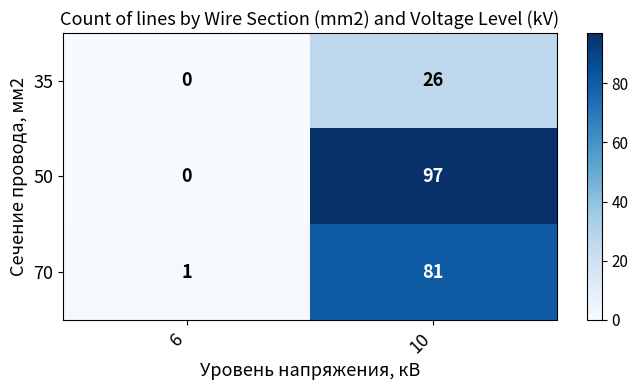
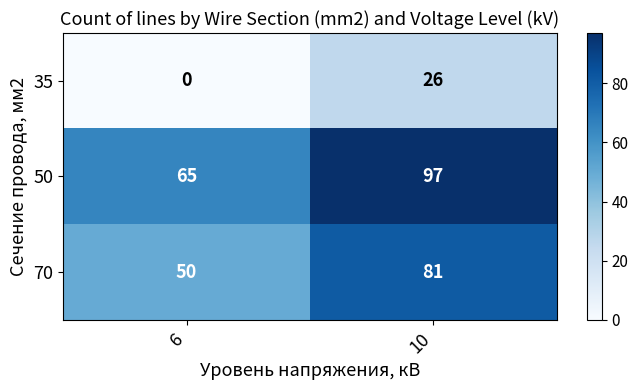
  {
    "35": {
      "6": 0,
      "10": 26
    },
    "50": {
-     "6": 0,
+     "6": 65,
      "10": 97
    },
    "70": {
-     "6": 1,
+     "6": 50,
      "10": 81
    }
  }
